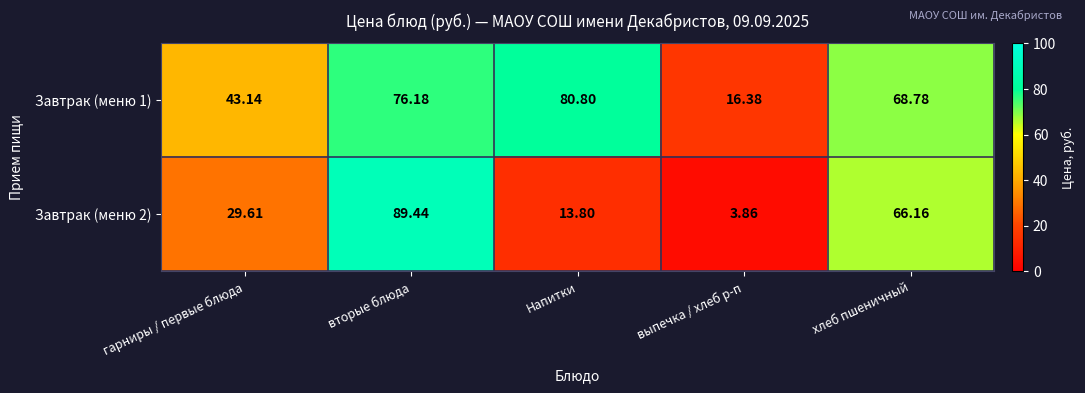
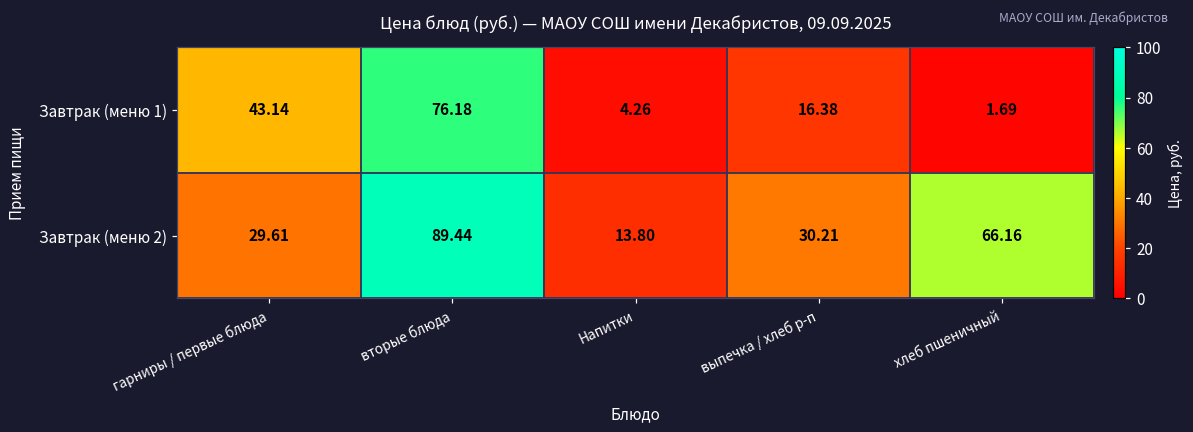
  {
    "Завтрак (меню 1)": {
      "гарниры / первые блюда": 43.14,
      "вторые блюда": 76.18,
-     "Напитки": 80.80,
+     "Напитки": 4.26,
      "выпечка / хлеб р-п": 16.38,
-     "хлеб пшеничный": 68.78
+     "хлеб пшеничный": 1.69
    },
    "Завтрак (меню 2)": {
      "гарниры / первые блюда": 29.61,
      "вторые блюда": 89.44,
      "Напитки": 13.80,
-     "выпечка / хлеб р-п": 3.86,
+     "выпечка / хлеб р-п": 30.21,
      "хлеб пшеничный": 66.16
    }
  }
